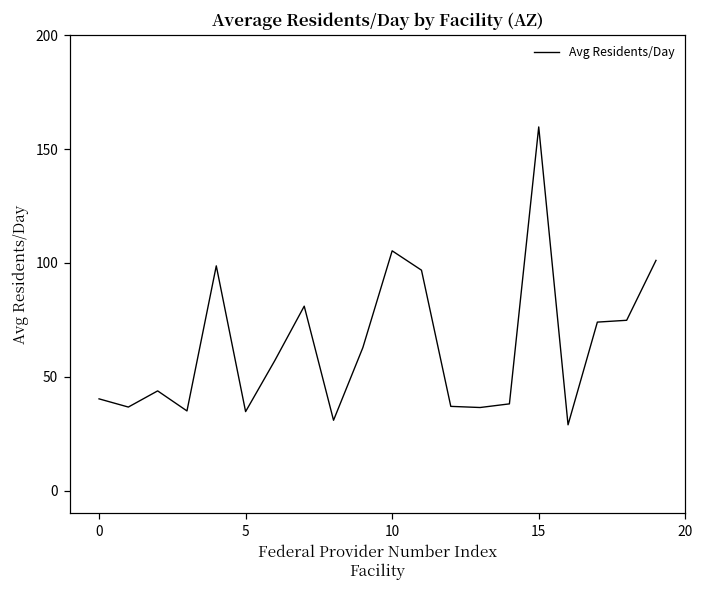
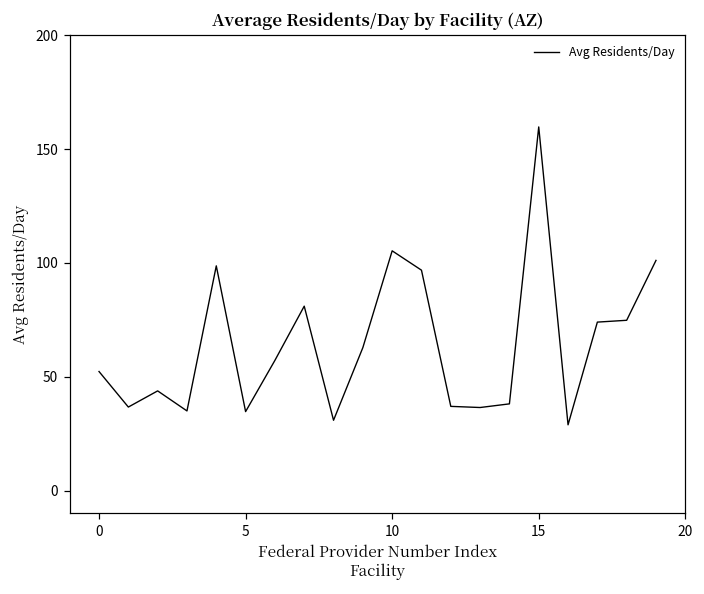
  {
-   "0": 40,
+   "0": 52,
    "5": 35,
    "10": 105,
    "15": 160
  }
